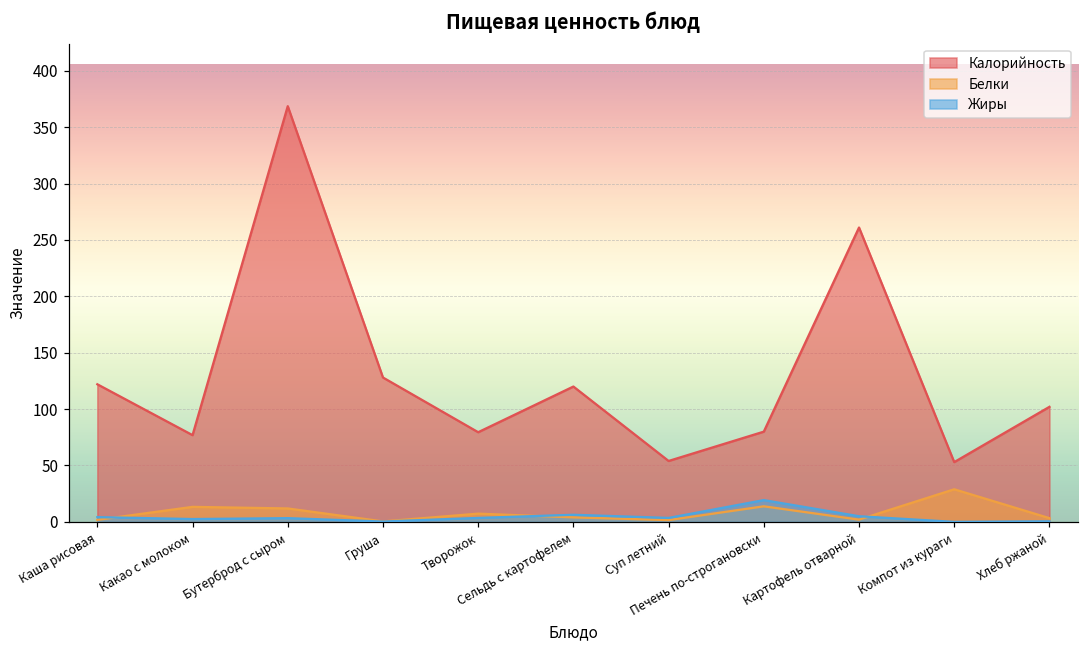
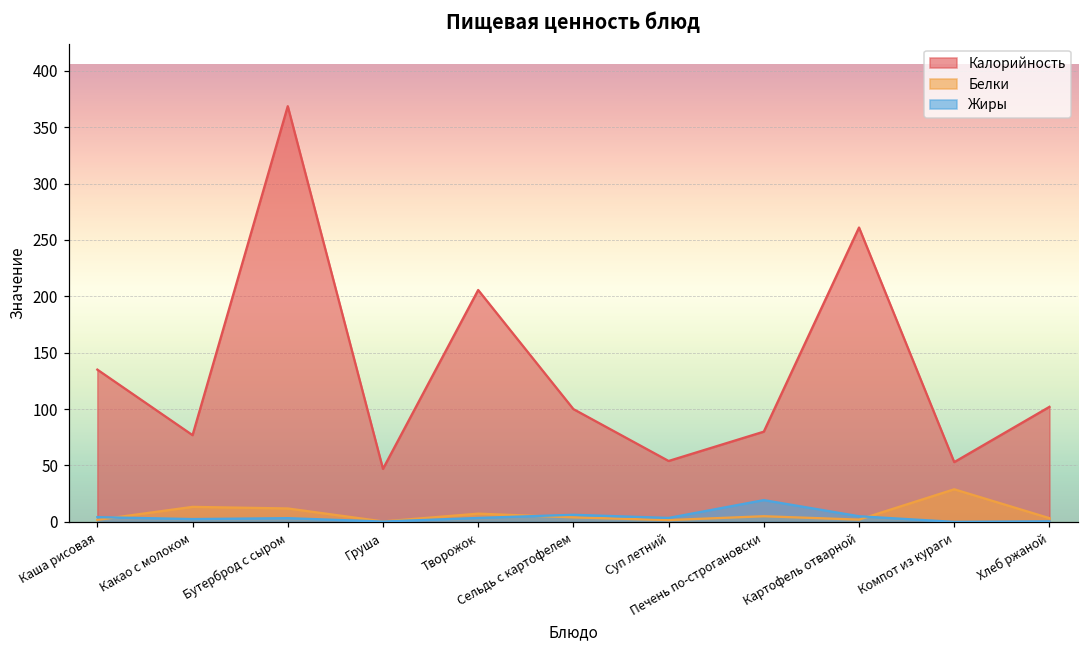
  {
    "Калорийность": {
-     "Каша рисовая": 122,
+     "Каша рисовая": 135,
      "Какао с молоком": 77,
      "Бутерброд с сыром": 369,
-     "Груша": 128,
-     "Творожок": 80,
-     "Сельдь с картофелем": 120,
+     "Груша": 47,
+     "Творожок": 206,
+     "Сельдь с картофелем": 100,
      "Суп летний": 54,
      "Печень по-строгановски": 80,
      "Картофель отварной": 261,
      "Компот из кураги": 53,
      "Хлеб ржаной": 102
    },
    "Белки": {
      "Какао с молоком": 13,
      "Бутерброд с сыром": 12,
      "Творожок": 7,
-     "Печень по-строгановски": 14,
+     "Печень по-строгановски": 5,
      "Картофель отварной": 2,
      "Компот из кураги": 29,
      "Хлеб ржаной": 3
    },
    "Жиры": {
      "Какао с молоком": 3,
      "Бутерброд с сыром": 3,
      "Творожок": 4,
      "Печень по-строгановски": 19,
      "Картофель отварной": 5,
      "Компот из кураги": 0,
      "Хлеб ржаной": 1
    }
  }
